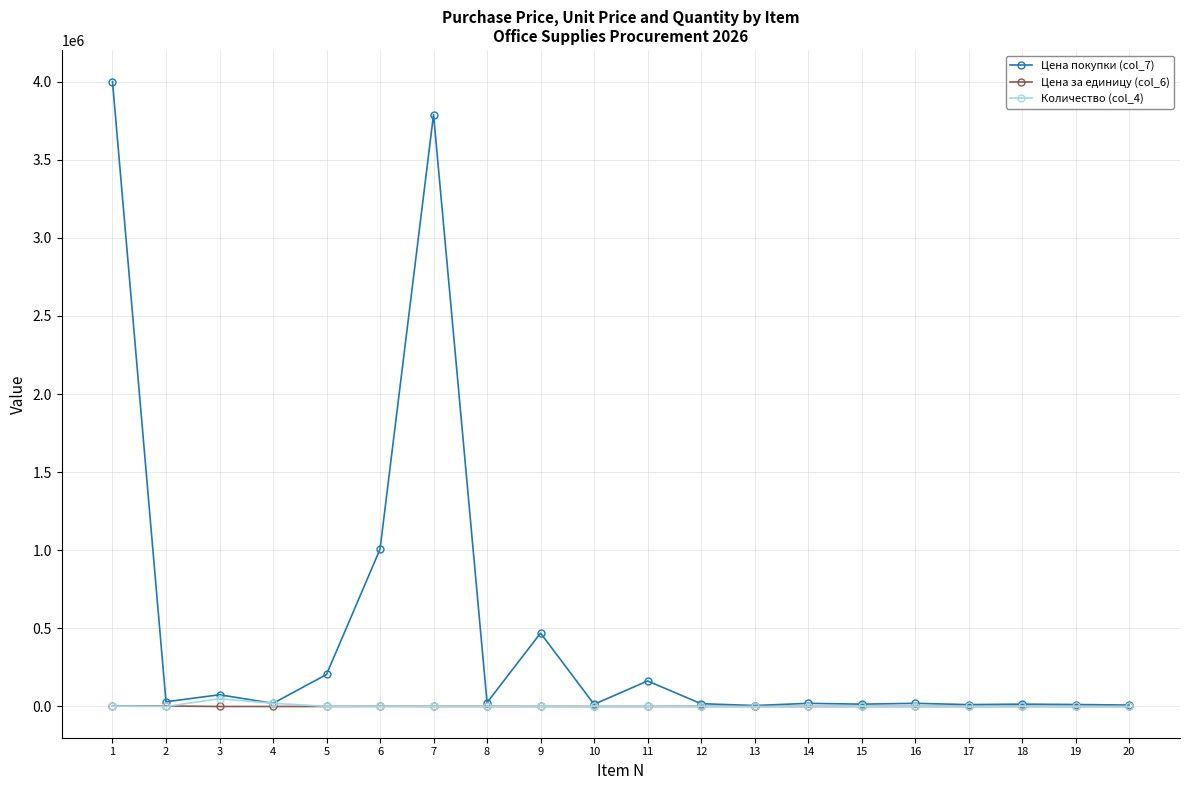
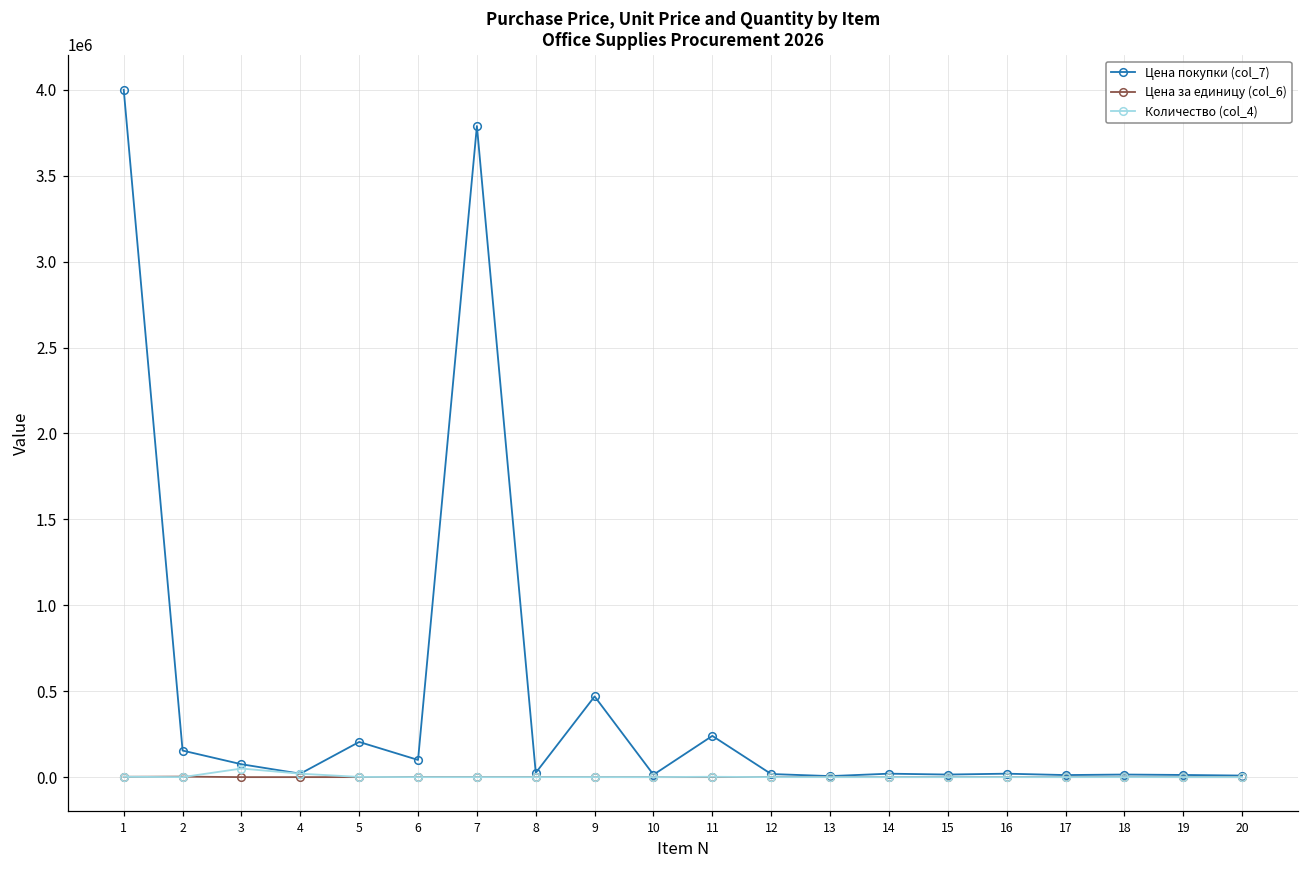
  {
    "Цена покупки (col_7)": {
      "1": 4000000,
-     "2": 30000,
+     "2": 150000,
      "3": 80000,
      "5": 200000,
-     "6": 1010000,
+     "6": 100000,
      "7": 3790000,
      "8": 30000,
      "9": 470000,
-     "11": 160000,
+     "11": 240000,
      "12": 20000,
      "14": 20000,
      "16": 20000
    },
    "Цена за единицу (col_6)": {
      "3": 0,
      "4": 0
    },
    "Количество (col_4)": {
      "3": 50000
    }
  }
